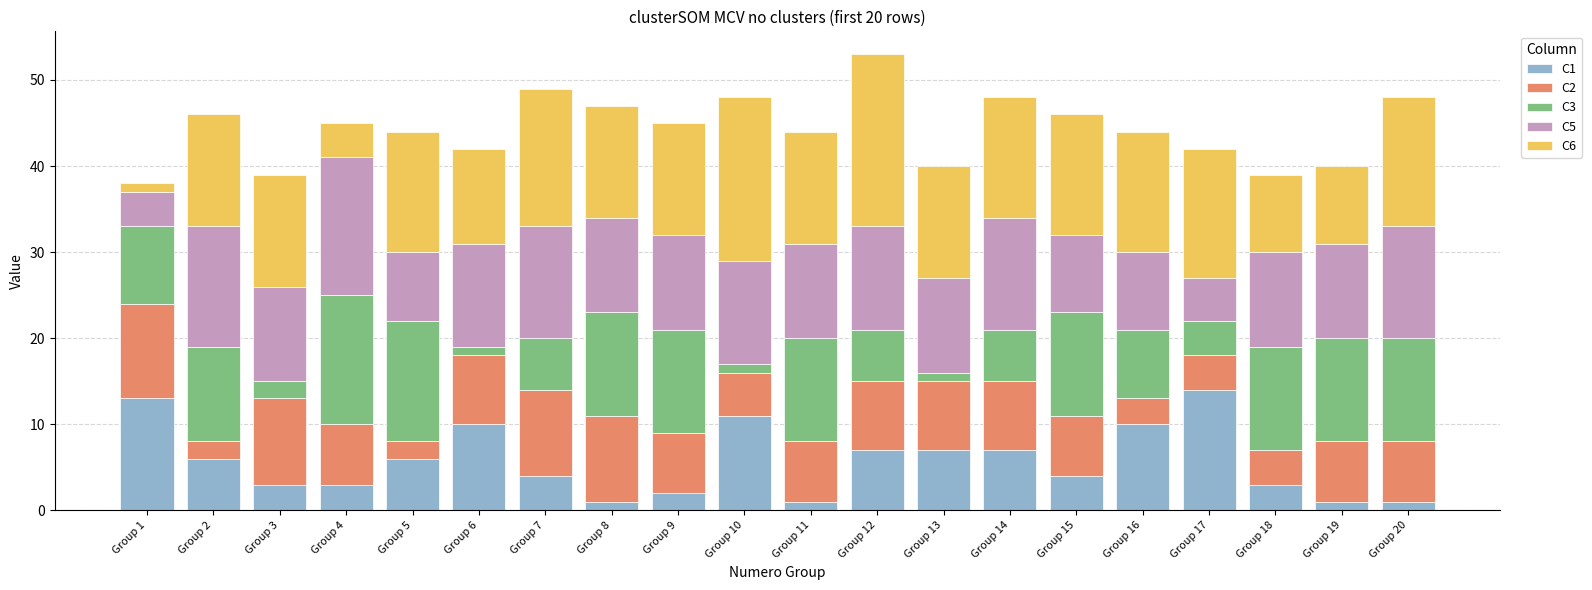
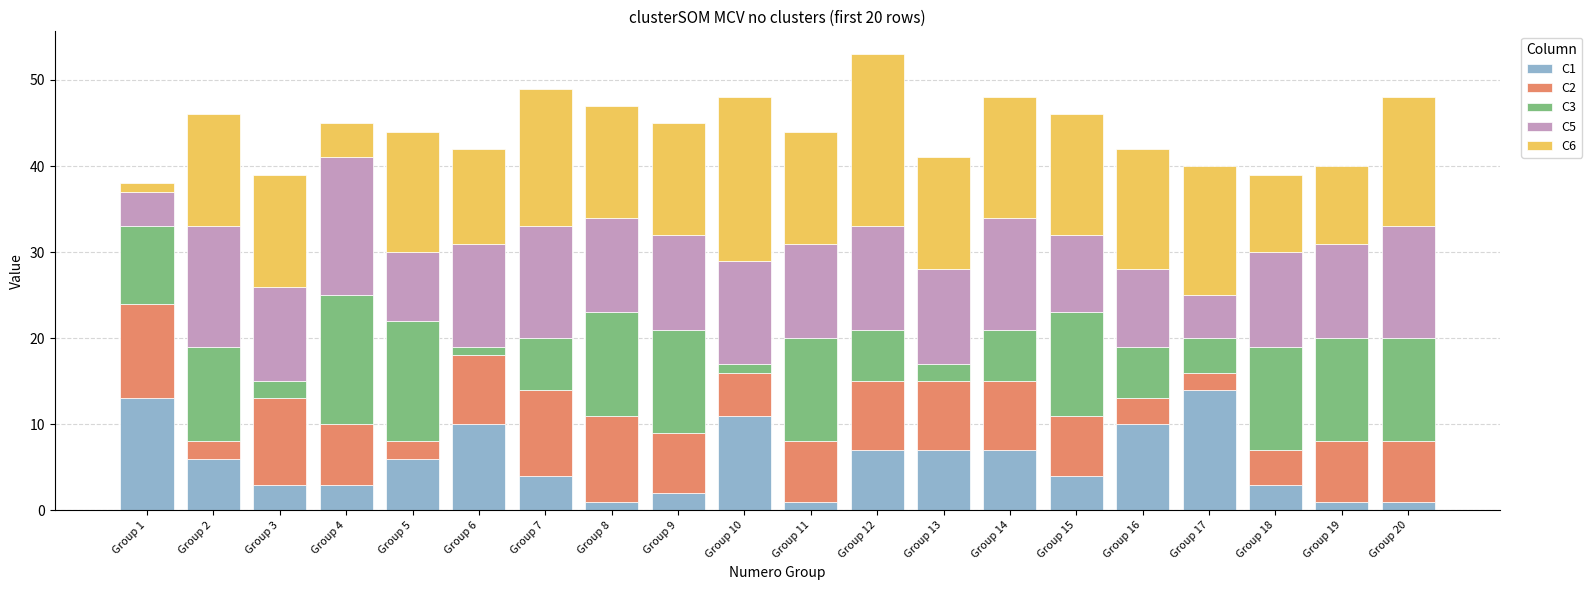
  {
    "C1": {
      "Group 1": 13,
      "Group 2": 6,
      "Group 3": 3,
      "Group 4": 3,
      "Group 5": 6,
      "Group 6": 10,
      "Group 7": 4,
      "Group 8": 1,
      "Group 9": 2,
      "Group 10": 11,
      "Group 11": 1,
      "Group 12": 7,
      "Group 13": 7,
      "Group 14": 7,
      "Group 15": 4,
      "Group 16": 10,
      "Group 17": 14,
      "Group 18": 3,
      "Group 19": 1,
      "Group 20": 1
    },
    "C2": {
      "Group 1": 11,
      "Group 2": 2,
      "Group 3": 10,
      "Group 4": 7,
      "Group 5": 2,
      "Group 6": 8,
      "Group 7": 10,
      "Group 8": 10,
      "Group 9": 7,
      "Group 10": 5,
      "Group 11": 7,
      "Group 12": 8,
      "Group 13": 8,
      "Group 14": 8,
      "Group 15": 7,
      "Group 16": 3,
-     "Group 17": 4,
+     "Group 17": 2,
      "Group 18": 4,
      "Group 19": 7,
      "Group 20": 7
    },
    "C3": {
      "Group 1": 9,
      "Group 2": 11,
      "Group 3": 2,
      "Group 4": 15,
      "Group 5": 14,
      "Group 6": 1,
      "Group 7": 6,
      "Group 8": 12,
      "Group 9": 12,
      "Group 10": 1,
      "Group 11": 12,
      "Group 12": 6,
-     "Group 13": 1,
+     "Group 13": 2,
      "Group 14": 6,
      "Group 15": 12,
-     "Group 16": 8,
+     "Group 16": 6,
      "Group 17": 4,
      "Group 18": 12,
      "Group 19": 12,
      "Group 20": 12
    },
    "C5": {
      "Group 1": 4,
      "Group 2": 14,
      "Group 3": 11,
      "Group 4": 16,
      "Group 5": 8,
      "Group 6": 12,
      "Group 7": 13,
      "Group 8": 11,
      "Group 9": 11,
      "Group 10": 12,
      "Group 11": 11,
      "Group 12": 12,
      "Group 13": 11,
      "Group 14": 13,
      "Group 15": 9,
      "Group 16": 9,
      "Group 17": 5,
      "Group 18": 11,
      "Group 19": 11,
      "Group 20": 13
    },
    "C6": {
      "Group 1": 1,
      "Group 2": 13,
      "Group 3": 13,
      "Group 4": 4,
      "Group 5": 14,
      "Group 6": 11,
      "Group 7": 16,
      "Group 8": 13,
      "Group 9": 13,
      "Group 10": 19,
      "Group 11": 13,
      "Group 12": 20,
      "Group 13": 13,
      "Group 14": 14,
      "Group 15": 14,
      "Group 16": 14,
      "Group 17": 15,
      "Group 18": 9,
      "Group 19": 9,
      "Group 20": 15
    }
  }
